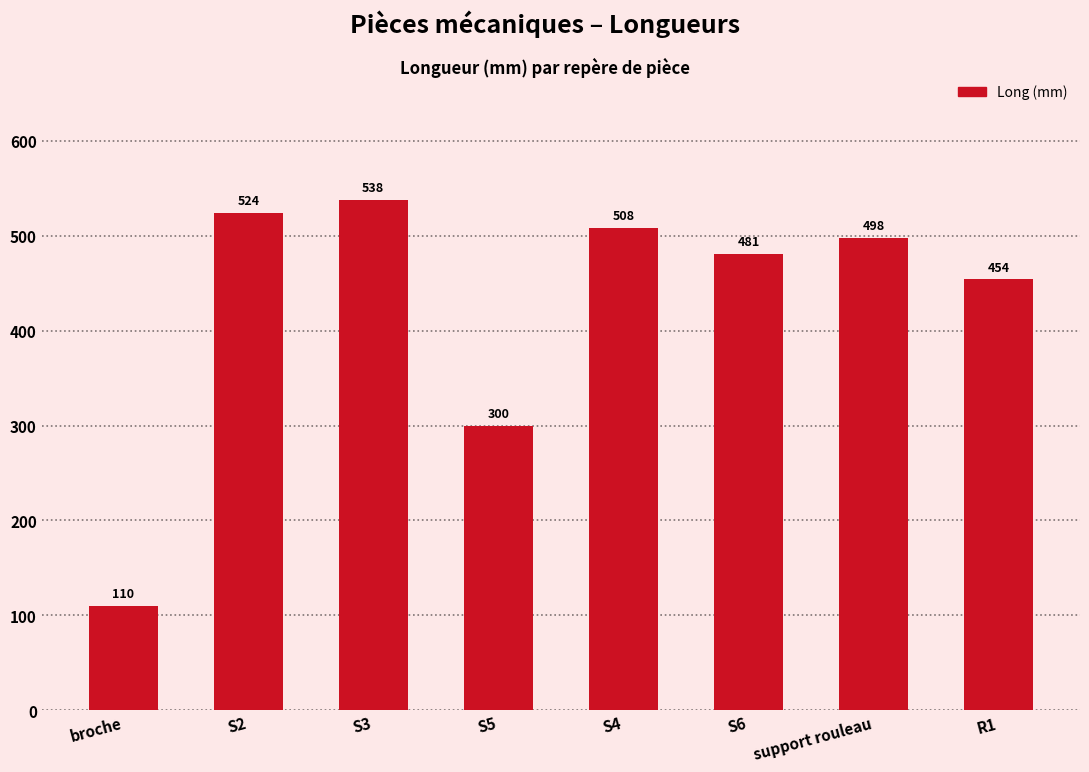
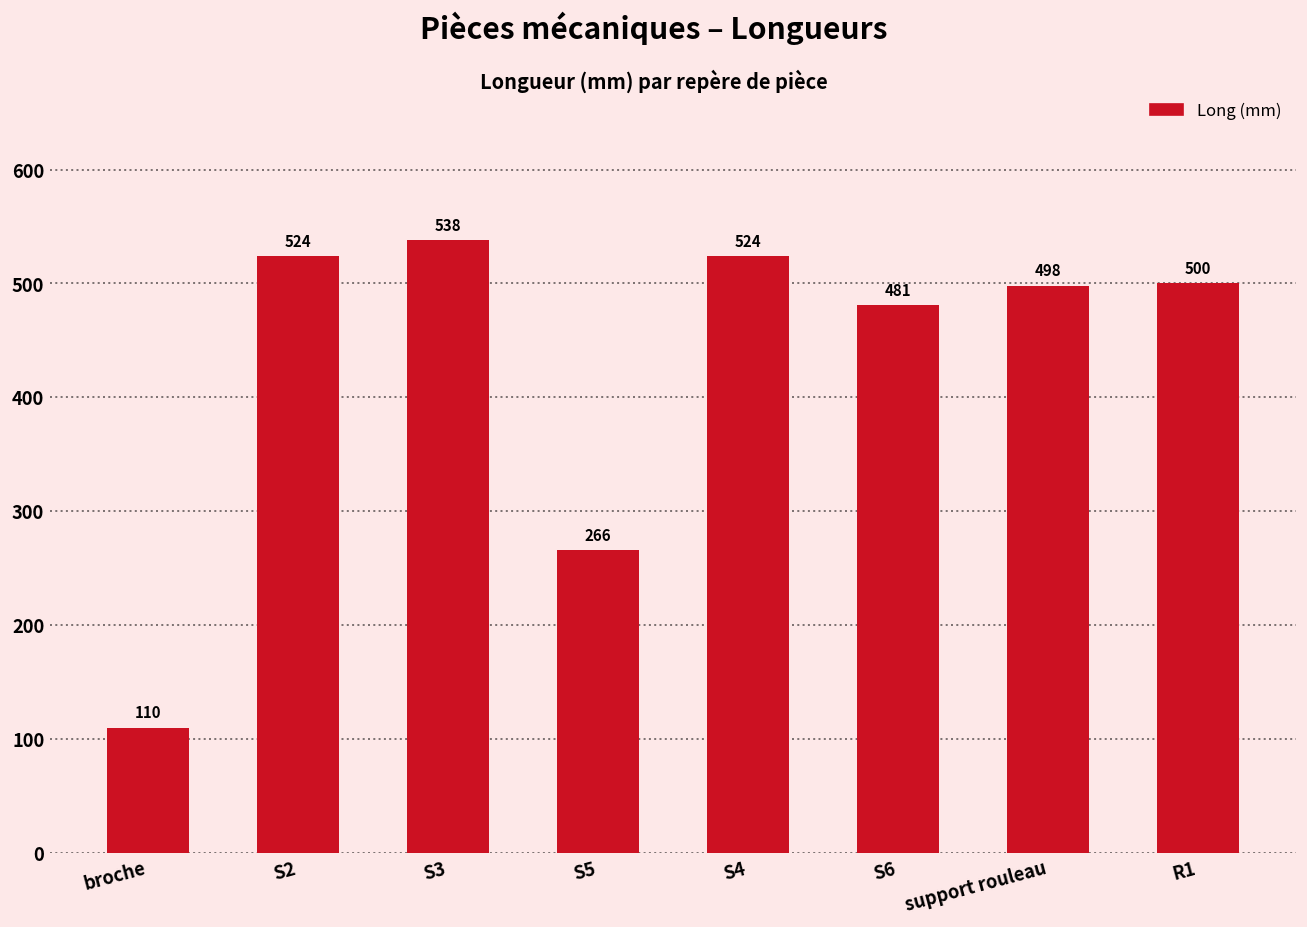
  {
    "broche": 110,
    "S2": 524,
    "S3": 538,
-   "S5": 300,
-   "S4": 508,
+   "S5": 266,
+   "S4": 524,
    "S6": 481,
    "support rouleau": 498,
-   "R1": 454
+   "R1": 500
  }
